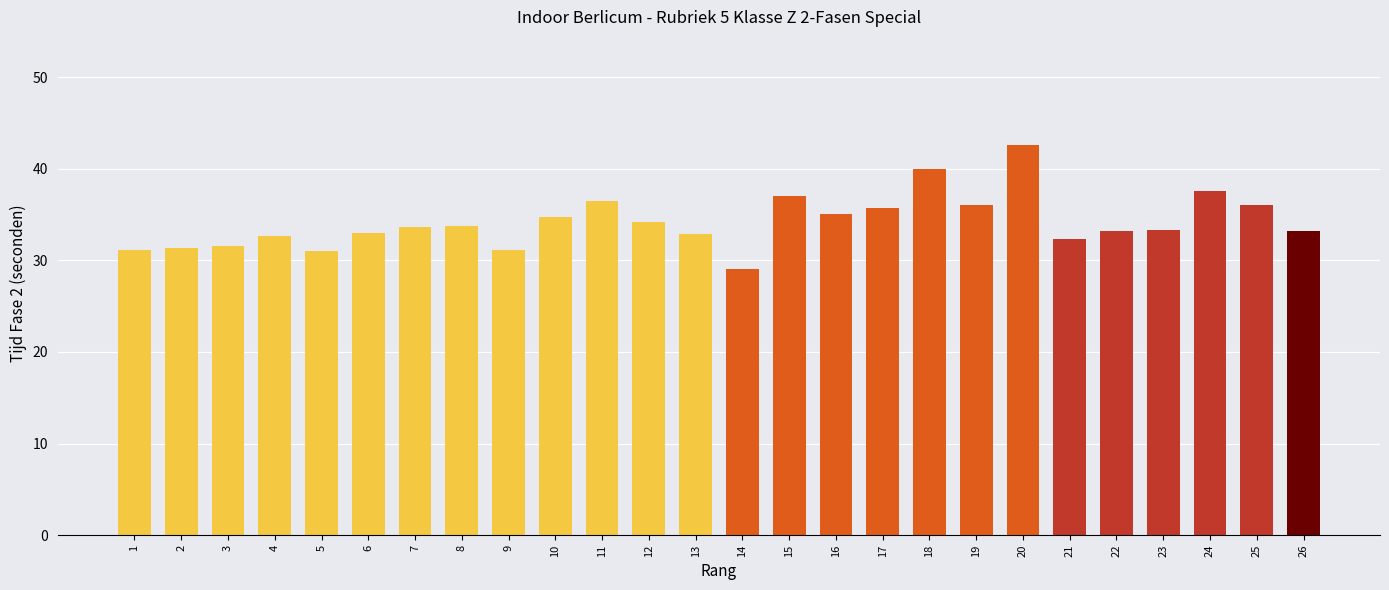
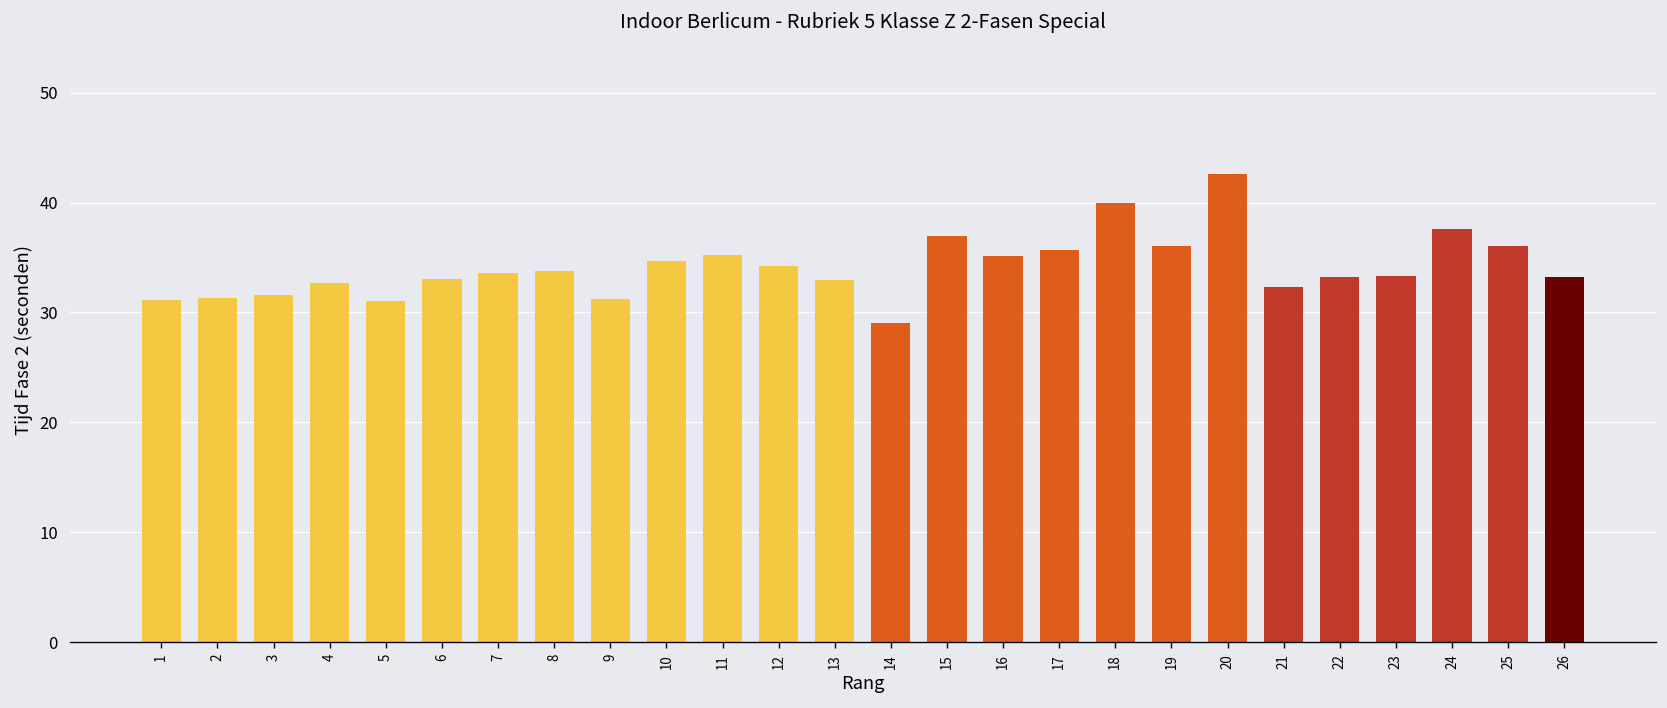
  {
    "1": 31,
    "2": 31,
    "3": 32,
    "4": 33,
    "5": 31,
    "6": 33,
    "7": 34,
    "8": 34,
    "9": 31,
    "10": 35,
-   "11": 37,
+   "11": 35,
    "12": 34,
    "13": 33,
    "14": 29,
    "15": 37,
    "16": 35,
    "17": 36,
    "18": 40,
    "19": 36,
    "20": 43,
    "21": 32,
    "22": 33,
    "23": 33,
    "24": 38,
    "25": 36,
    "26": 33
  }
